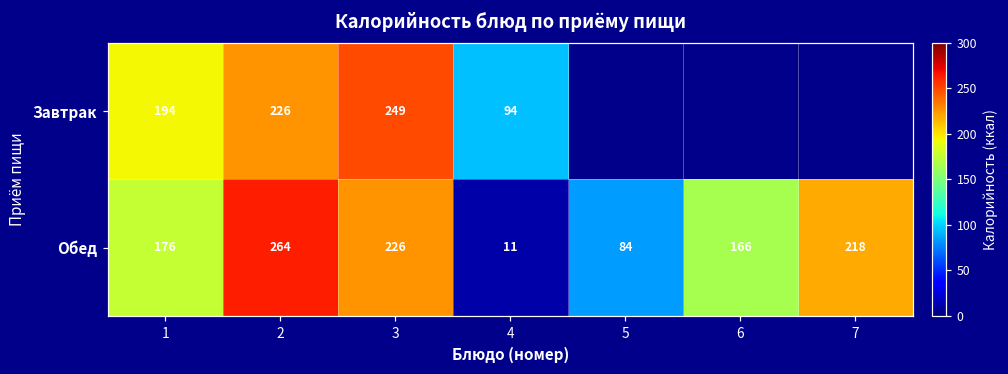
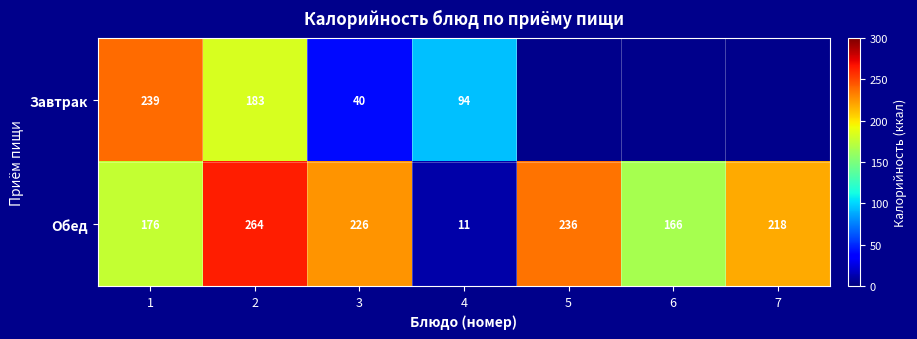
  {
    "Завтрак": {
-     "1": 194,
-     "2": 226,
-     "3": 249,
+     "1": 239,
+     "2": 183,
+     "3": 40,
      "4": 94
    },
    "Обед": {
      "1": 176,
      "2": 264,
      "3": 226,
      "4": 11,
-     "5": 84,
+     "5": 236,
      "6": 166,
      "7": 218
    }
  }
